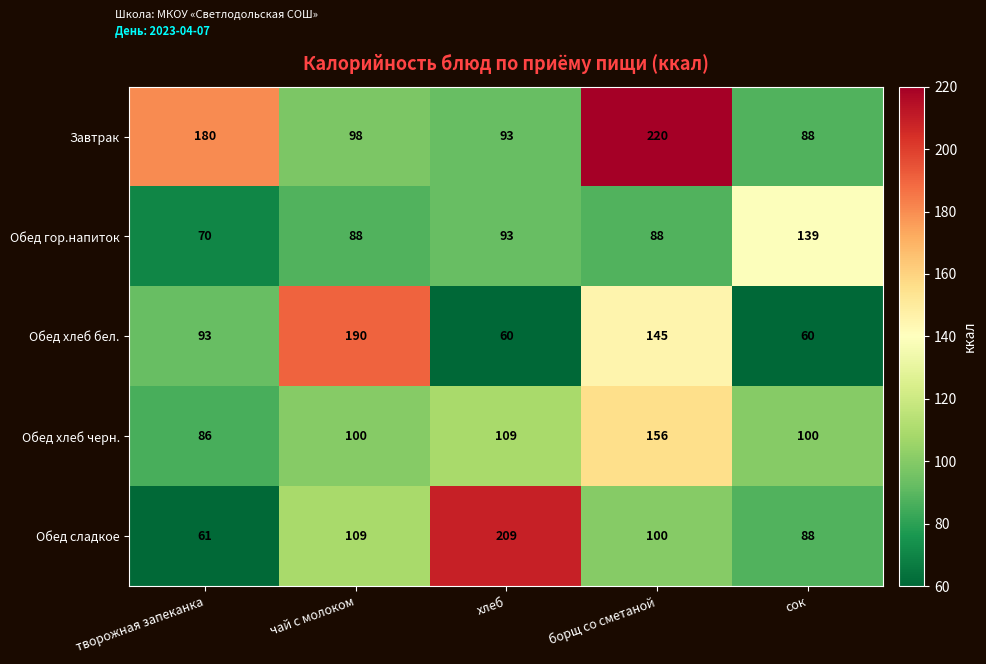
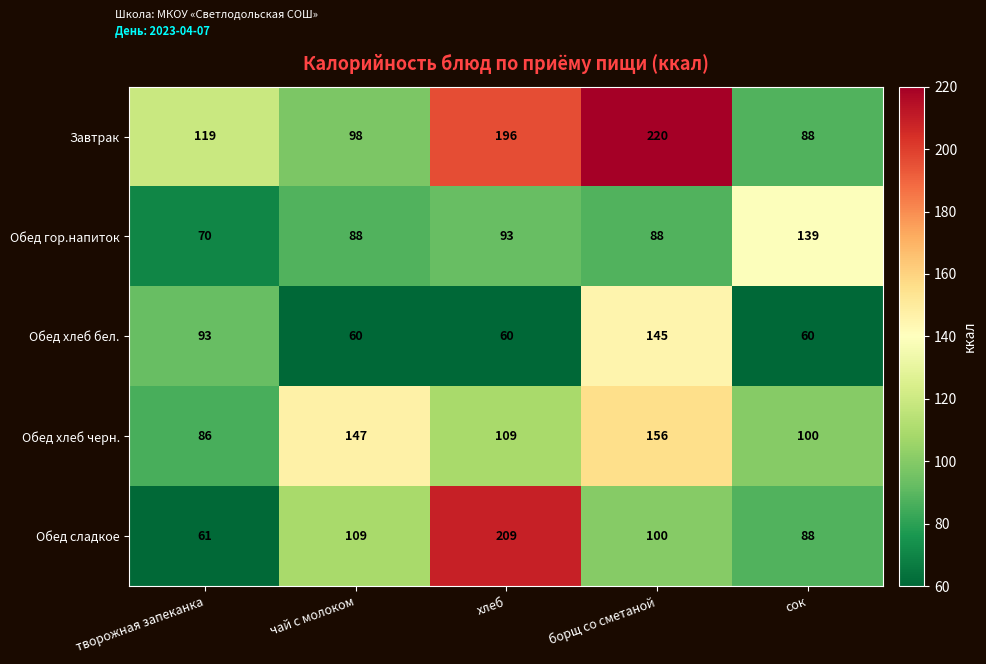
  {
    "Завтрак": {
-     "творожная запеканка": 180,
+     "творожная запеканка": 119,
      "чай с молоком": 98,
-     "хлеб": 93,
+     "хлеб": 196,
      "борщ со сметаной": 220,
      "сок": 88
    },
    "Обед гор.напиток": {
      "творожная запеканка": 70,
      "чай с молоком": 88,
      "хлеб": 93,
      "борщ со сметаной": 88,
      "сок": 139
    },
    "Обед хлеб бел.": {
      "творожная запеканка": 93,
-     "чай с молоком": 190,
+     "чай с молоком": 60,
      "хлеб": 60,
      "борщ со сметаной": 145,
      "сок": 60
    },
    "Обед хлеб черн.": {
      "творожная запеканка": 86,
-     "чай с молоком": 100,
+     "чай с молоком": 147,
      "хлеб": 109,
      "борщ со сметаной": 156,
      "сок": 100
    },
    "Обед сладкое": {
      "творожная запеканка": 61,
      "чай с молоком": 109,
      "хлеб": 209,
      "борщ со сметаной": 100,
      "сок": 88
    }
  }
